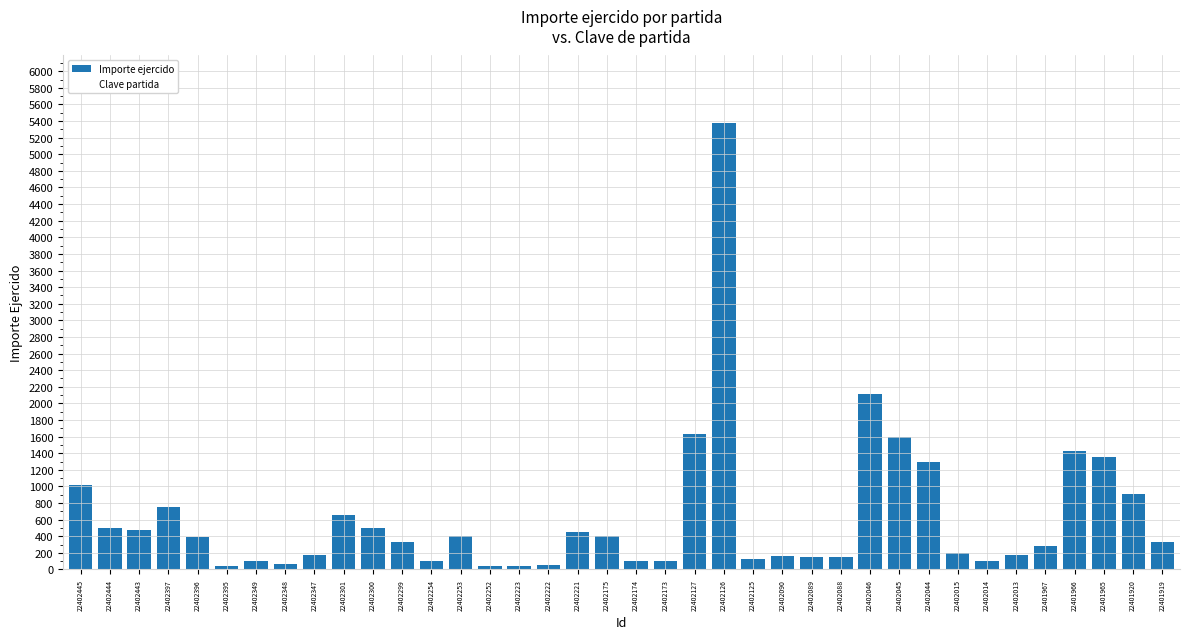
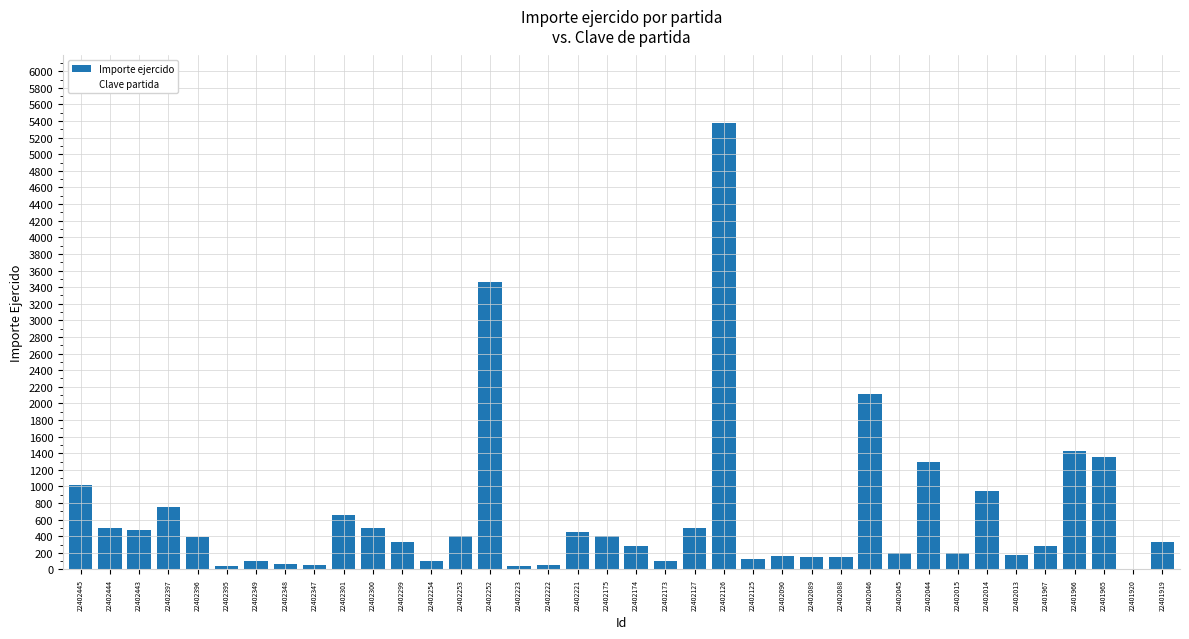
  {
    "Importe ejercido": {
      "22402445": 1000,
      "22402444": 500,
      "22402443": 500,
      "22402397": 800,
      "22402396": 400,
-     "22402347": 200,
+     "22402347": 100,
      "22402301": 700,
      "22402300": 500,
      "22402253": 400,
-     "22402252": 0,
+     "22402252": 3500,
      "22402221": 500,
      "22402175": 400,
-     "22402174": 100,
-     "22402127": 1600,
+     "22402174": 300,
+     "22402127": 500,
      "22402126": 5400,
      "22402046": 2100,
-     "22402045": 1600,
+     "22402045": 200,
      "22402044": 1300,
-     "22402014": 100,
+     "22402014": 900,
      "22401966": 1400,
      "22401965": 1400,
-     "22401920": 900
+     "22401920": 0
    },
    "Clave partida": {
      "22402396": 400,
      "22402395": 400,
      "22402349": 400,
      "22402348": 400,
      "22402347": 400,
      "22402299": 400,
      "22402254": 400,
      "22402223": 400,
      "22402222": 400,
      "22402174": 400,
      "22402173": 400,
      "22402125": 400,
      "22402090": 400,
      "22402089": 400,
      "22402088": 400,
      "22402015": 400,
      "22402013": 400,
      "22401967": 400,
      "22401919": 400
    }
  }
